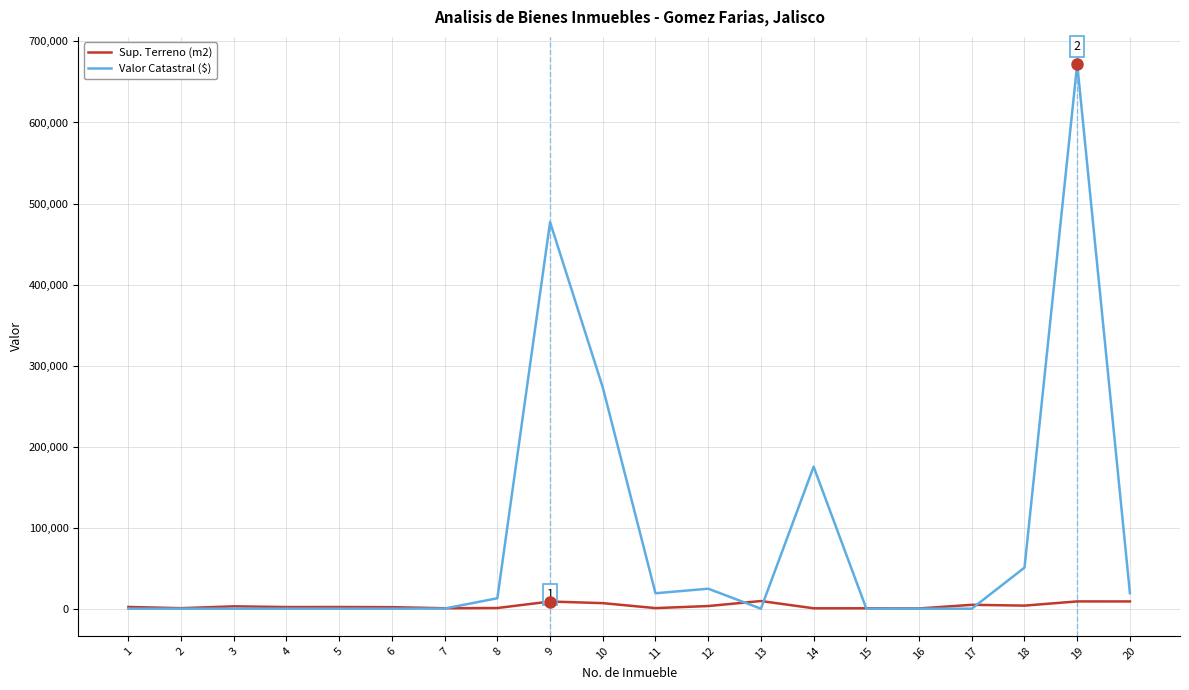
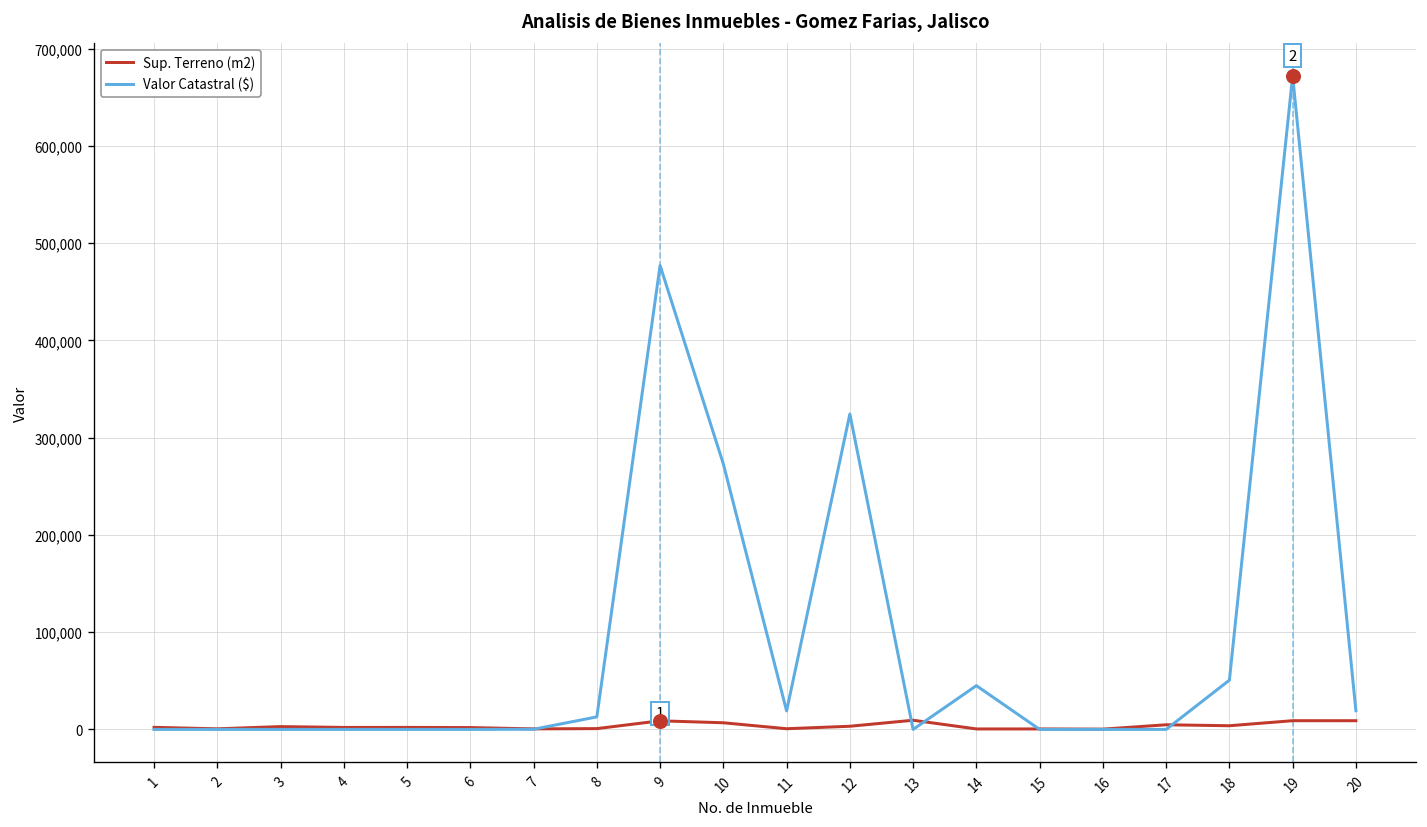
  {
    "Valor Catastral ($)": {
      "8": "10,000",
      "9": "480,000",
      "10": "270,000",
      "11": "20,000",
-     "12": "20,000",
+     "12": "320,000",
      "13": "0",
-     "14": "180,000",
+     "14": "50,000",
      "17": "0",
      "18": "50,000",
      "20": "20,000"
    }
  }
